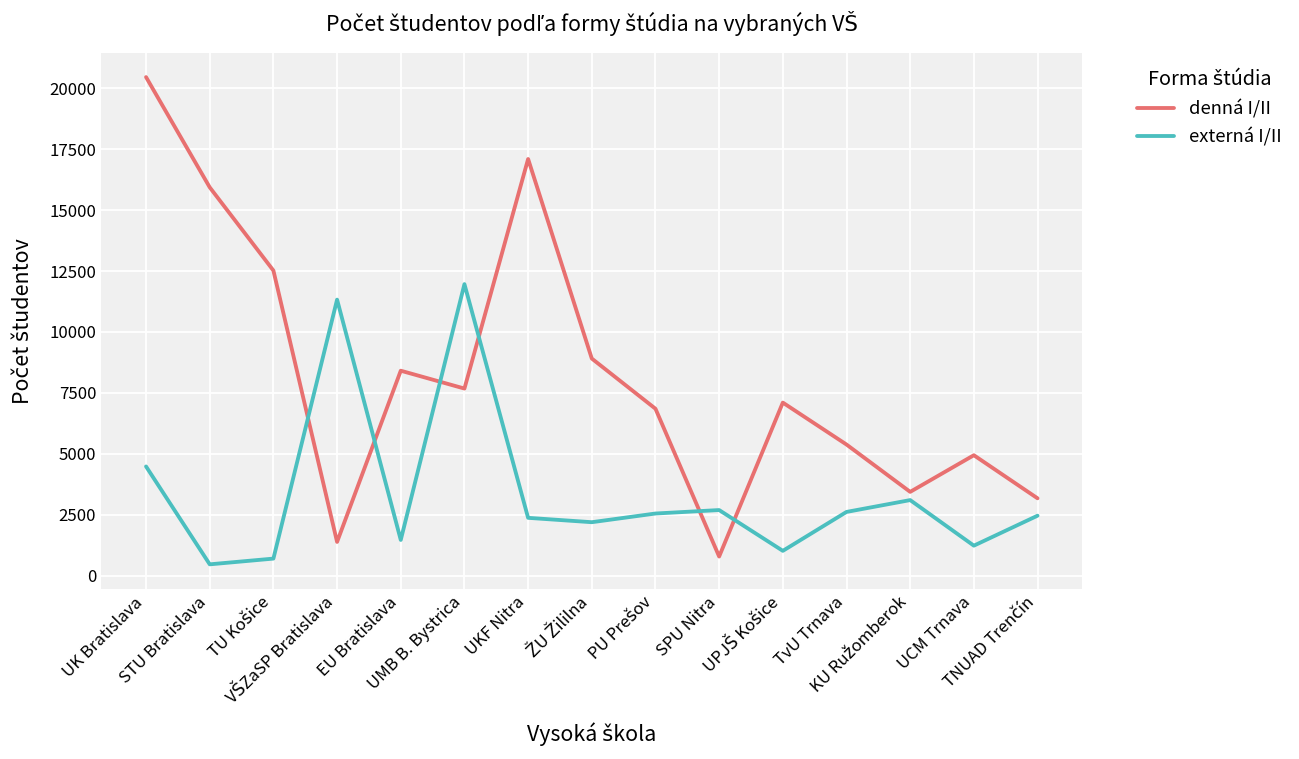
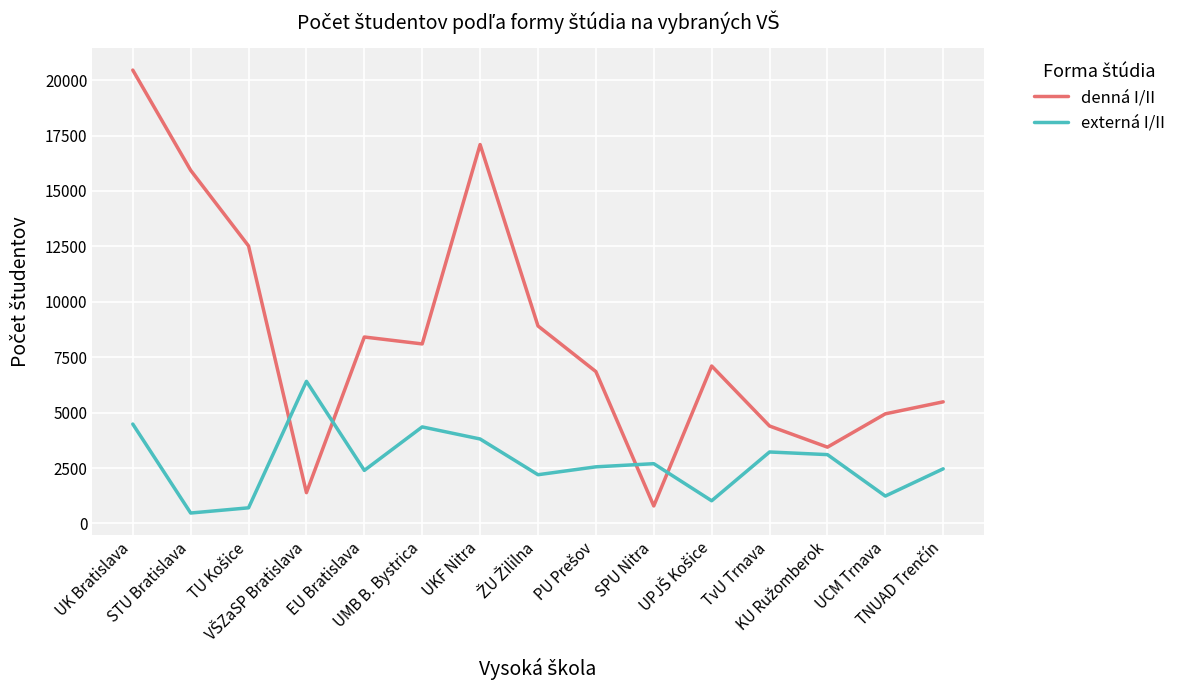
  {
    "denná I/II": {
      "UK Bratislava": 20500,
      "STU Bratislava": 15900,
      "TU Košice": 12500,
      "VŠZaSP Bratislava": 1400,
      "EU Bratislava": 8400,
-     "UMB B. Bystrica": 7700,
+     "UMB B. Bystrica": 8100,
      "UKF Nitra": 17100,
      "ŽU Žililna": 8900,
      "PU Prešov": 6900,
      "SPU Nitra": 800,
      "UPJŠ Košice": 7100,
-     "TvU Trnava": 5400,
+     "TvU Trnava": 4400,
      "KU Ružomberok": 3400,
      "UCM Trnava": 4900,
-     "TNUAD Trenčín": 3200
+     "TNUAD Trenčín": 5500
    },
    "externá I/II": {
      "UK Bratislava": 4500,
      "STU Bratislava": 500,
      "TU Košice": 700,
-     "VŠZaSP Bratislava": 11300,
-     "EU Bratislava": 1500,
-     "UMB B. Bystrica": 12000,
-     "UKF Nitra": 2400,
+     "VŠZaSP Bratislava": 6400,
+     "EU Bratislava": 2400,
+     "UMB B. Bystrica": 4400,
+     "UKF Nitra": 3800,
      "ŽU Žililna": 2200,
      "PU Prešov": 2600,
      "SPU Nitra": 2700,
      "UPJŠ Košice": 1000,
-     "TvU Trnava": 2600,
+     "TvU Trnava": 3200,
      "KU Ružomberok": 3100,
      "UCM Trnava": 1200,
      "TNUAD Trenčín": 2500
    }
  }
